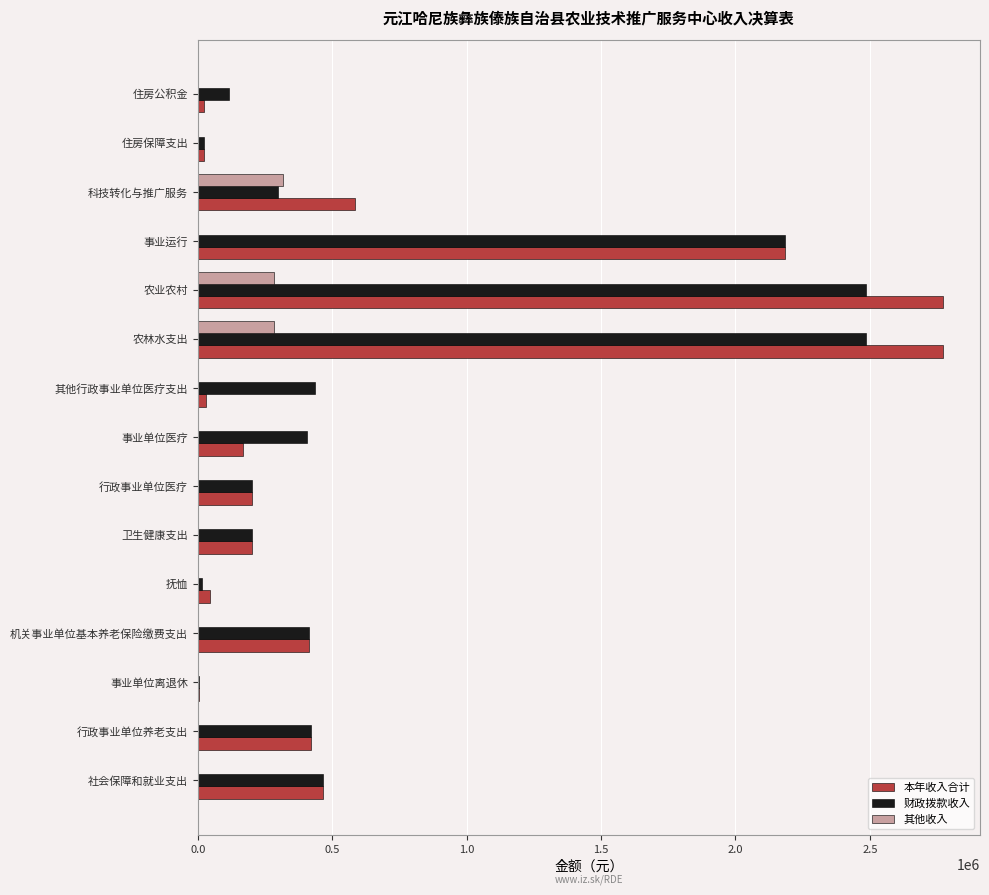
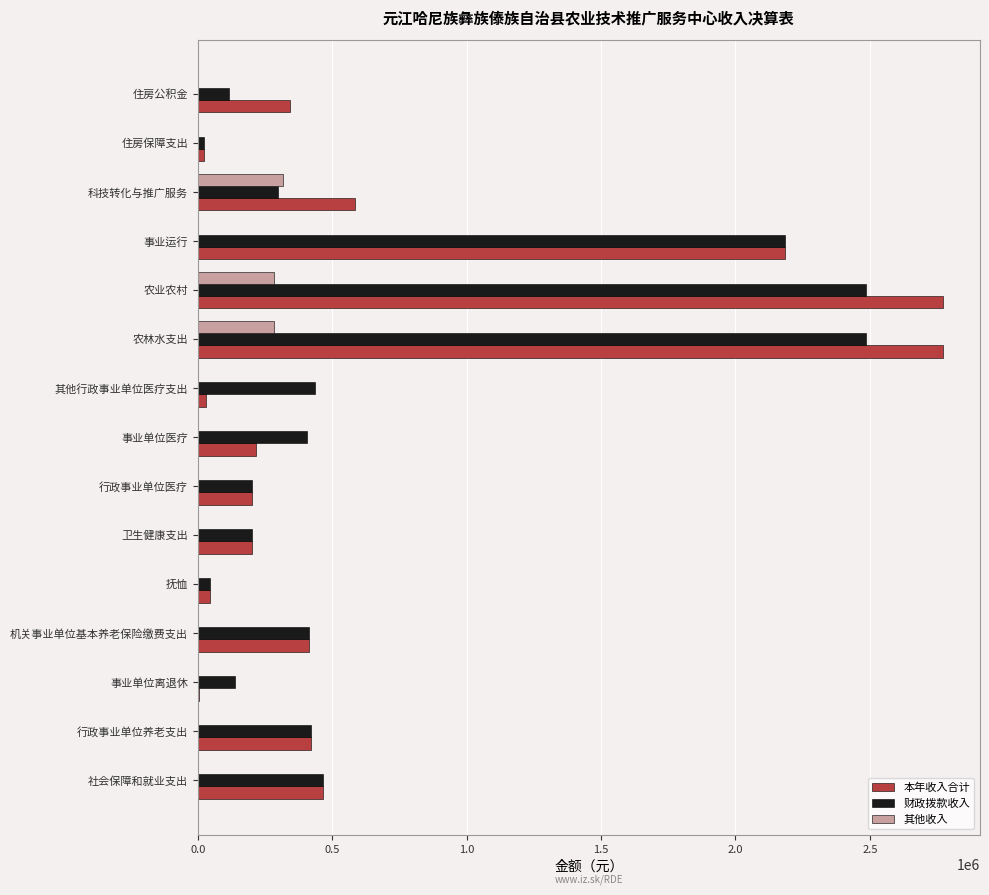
  {
    "本年收入合计": {
-     "住房公积金": 20000,
+     "住房公积金": 340000,
      "住房保障支出": 20000,
      "科技转化与推广服务": 590000,
      "事业运行": 2190000,
      "农业农村": 2770000,
      "农林水支出": 2770000,
      "其他行政事业单位医疗支出": 30000,
-     "事业单位医疗": 170000,
+     "事业单位医疗": 220000,
      "行政事业单位医疗": 200000,
      "卫生健康支出": 200000,
      "抚恤": 50000,
      "机关事业单位基本养老保险缴费支出": 420000,
      "行政事业单位养老支出": 420000,
      "社会保障和就业支出": 470000
    },
    "财政拨款收入": {
      "住房公积金": 110000,
      "住房保障支出": 20000,
      "科技转化与推广服务": 300000,
      "事业运行": 2190000,
      "农业农村": 2490000,
      "农林水支出": 2490000,
      "其他行政事业单位医疗支出": 440000,
      "事业单位医疗": 410000,
      "行政事业单位医疗": 200000,
      "卫生健康支出": 200000,
-     "抚恤": 20000,
+     "抚恤": 50000,
      "机关事业单位基本养老保险缴费支出": 420000,
-     "事业单位离退休": 10000,
+     "事业单位离退休": 140000,
      "行政事业单位养老支出": 420000,
      "社会保障和就业支出": 470000
    },
    "其他收入": {
      "住房公积金": 0,
      "住房保障支出": 0,
      "科技转化与推广服务": 320000,
      "事业运行": 0,
      "农业农村": 290000,
      "农林水支出": 290000,
      "其他行政事业单位医疗支出": 0,
      "事业单位医疗": 0,
      "行政事业单位医疗": 0,
      "卫生健康支出": 0,
      "抚恤": 0,
      "机关事业单位基本养老保险缴费支出": 0,
      "事业单位离退休": 0,
      "行政事业单位养老支出": 0,
      "社会保障和就业支出": 0
    }
  }
